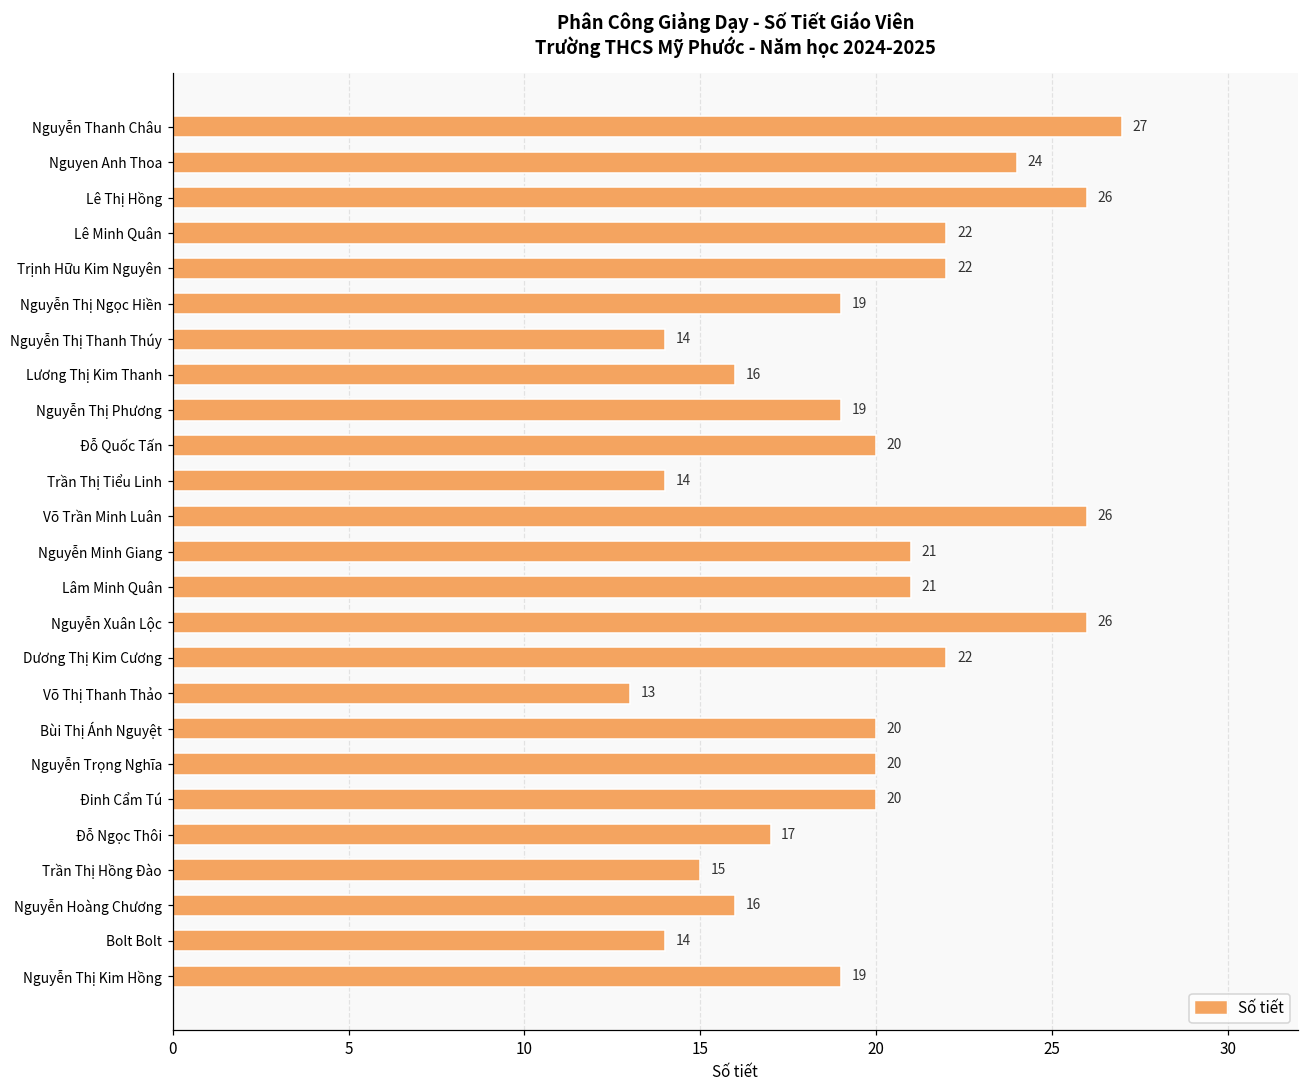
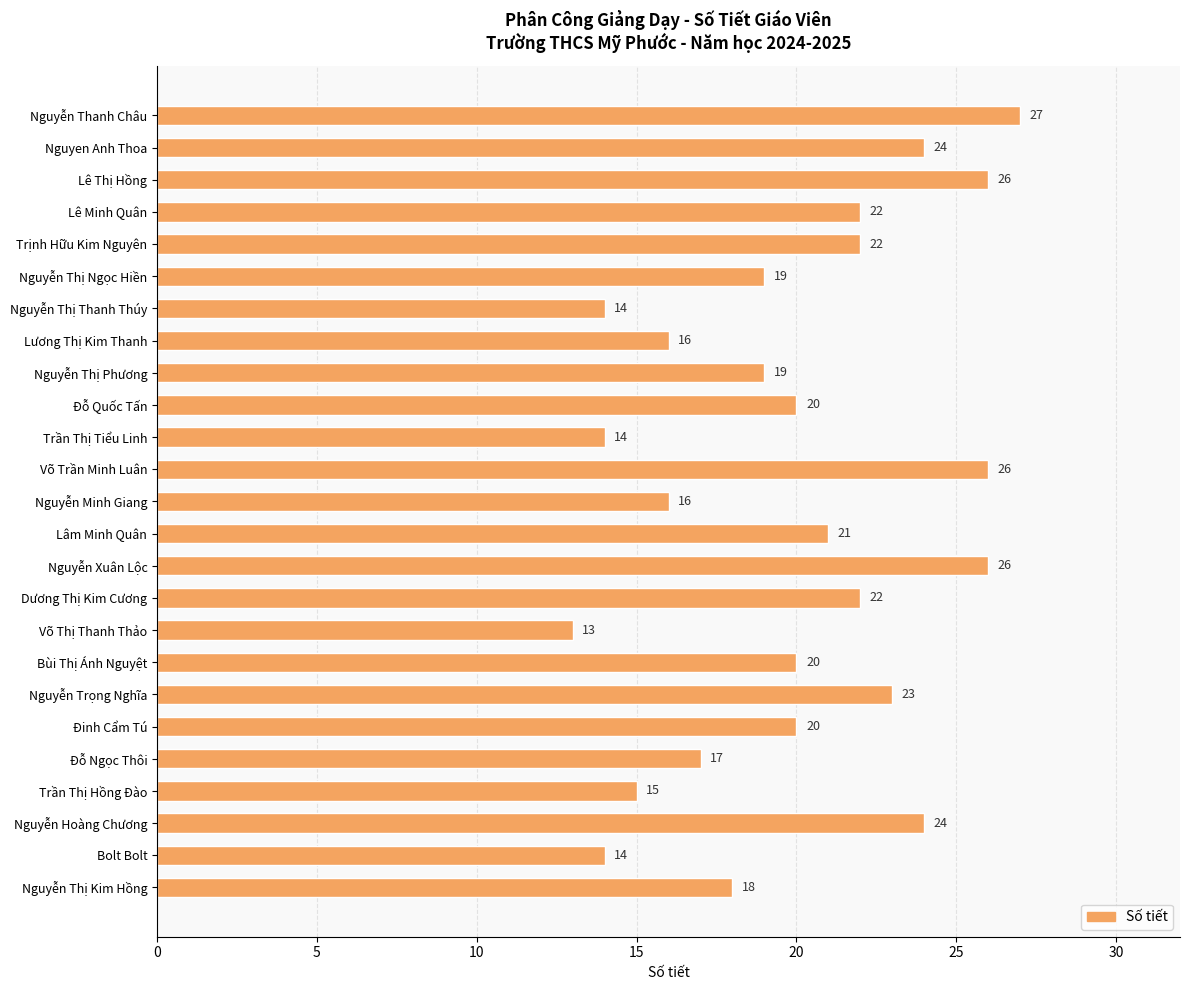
  {
    "Nguyễn Thanh Châu": 27,
    "Nguyen Anh Thoa": 24,
    "Lê Thị Hồng": 26,
    "Lê Minh Quân": 22,
    "Trịnh Hữu Kim Nguyên": 22,
    "Nguyễn Thị Ngọc Hiền": 19,
    "Nguyễn Thị Thanh Thúy": 14,
    "Lương Thị Kim Thanh": 16,
    "Nguyễn Thị Phương": 19,
    "Đỗ Quốc Tấn": 20,
    "Trần Thị Tiểu Linh": 14,
    "Võ Trần Minh Luân": 26,
-   "Nguyễn Minh Giang": 21,
+   "Nguyễn Minh Giang": 16,
    "Lâm Minh Quân": 21,
    "Nguyễn Xuân Lộc": 26,
    "Dương Thị Kim Cương": 22,
    "Võ Thị Thanh Thảo": 13,
    "Bùi Thị Ánh Nguyệt": 20,
-   "Nguyễn Trọng Nghĩa": 20,
+   "Nguyễn Trọng Nghĩa": 23,
    "Đinh Cẩm Tú": 20,
    "Đỗ Ngọc Thôi": 17,
    "Trần Thị Hồng Đào": 15,
-   "Nguyễn Hoàng Chương": 16,
+   "Nguyễn Hoàng Chương": 24,
    "Bolt Bolt": 14,
-   "Nguyễn Thị Kim Hồng": 19
+   "Nguyễn Thị Kim Hồng": 18
  }
